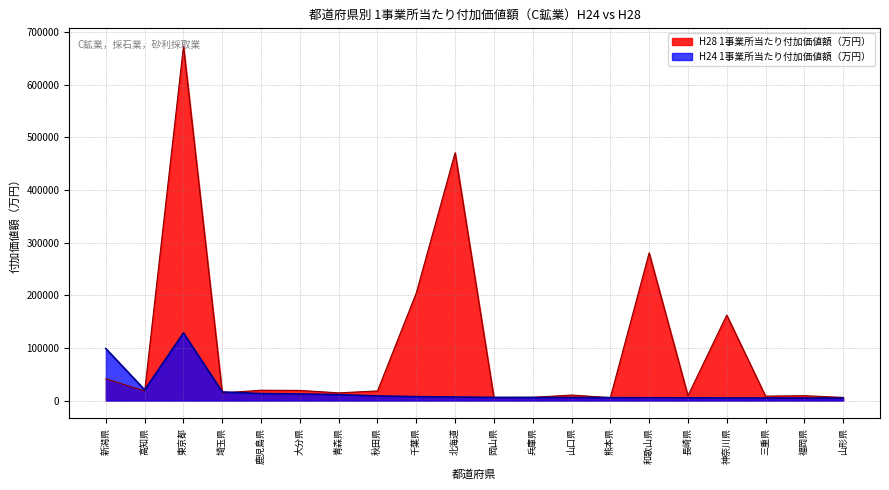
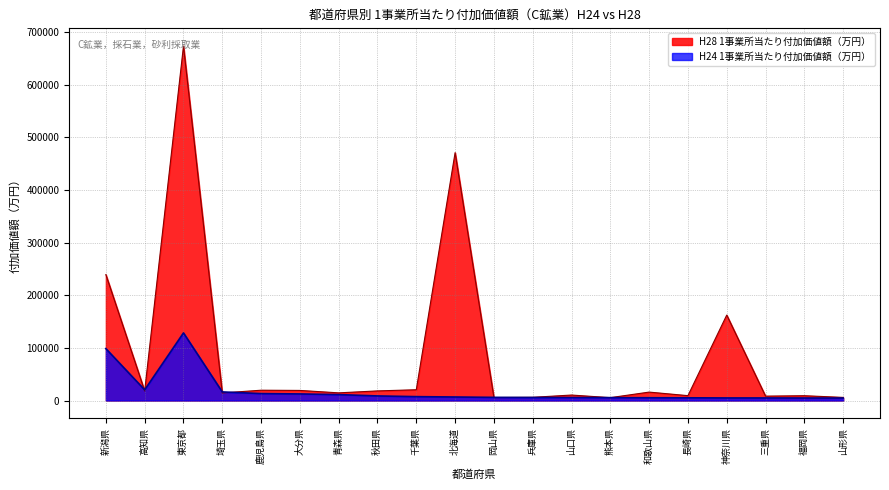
  {
    "H28 1事業所当たり付加価値額（万円）": {
-     "新潟県": 40000,
+     "新潟県": 240000,
      "東京都": 670000,
      "鹿児島県": 20000,
      "大分県": 20000,
      "秋田県": 20000,
-     "千葉県": 200000,
+     "千葉県": 20000,
      "北海道": 470000,
-     "和歌山県": 280000,
+     "和歌山県": 20000,
      "神奈川県": 160000
    },
    "H24 1事業所当たり付加価値額（万円）": {
      "新潟県": 100000,
      "東京都": 130000,
      "鹿児島県": 10000,
      "大分県": 10000,
      "秋田県": 10000,
      "千葉県": 10000,
      "北海道": 10000,
      "和歌山県": 10000,
      "神奈川県": 0
    }
  }
